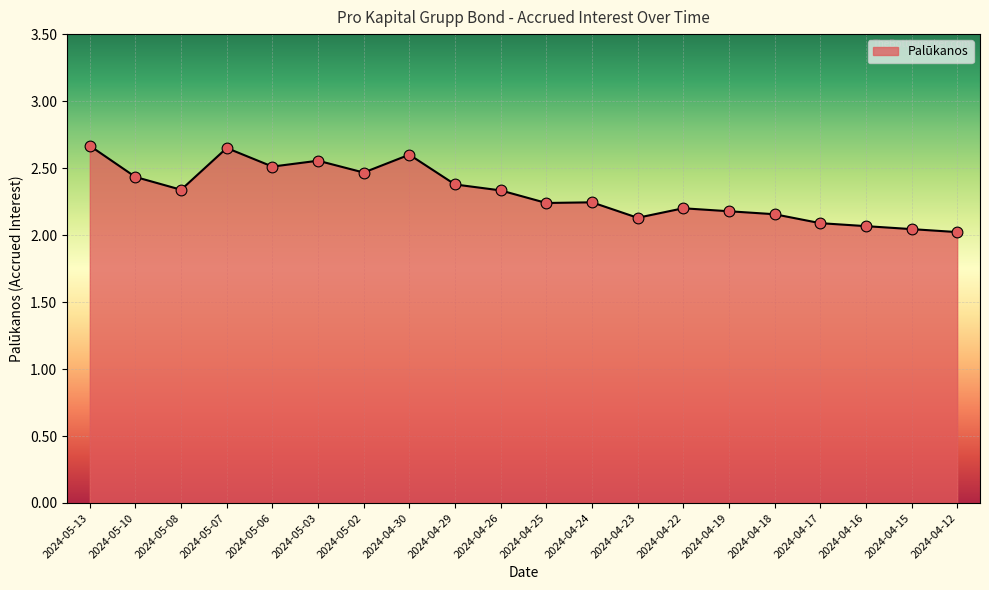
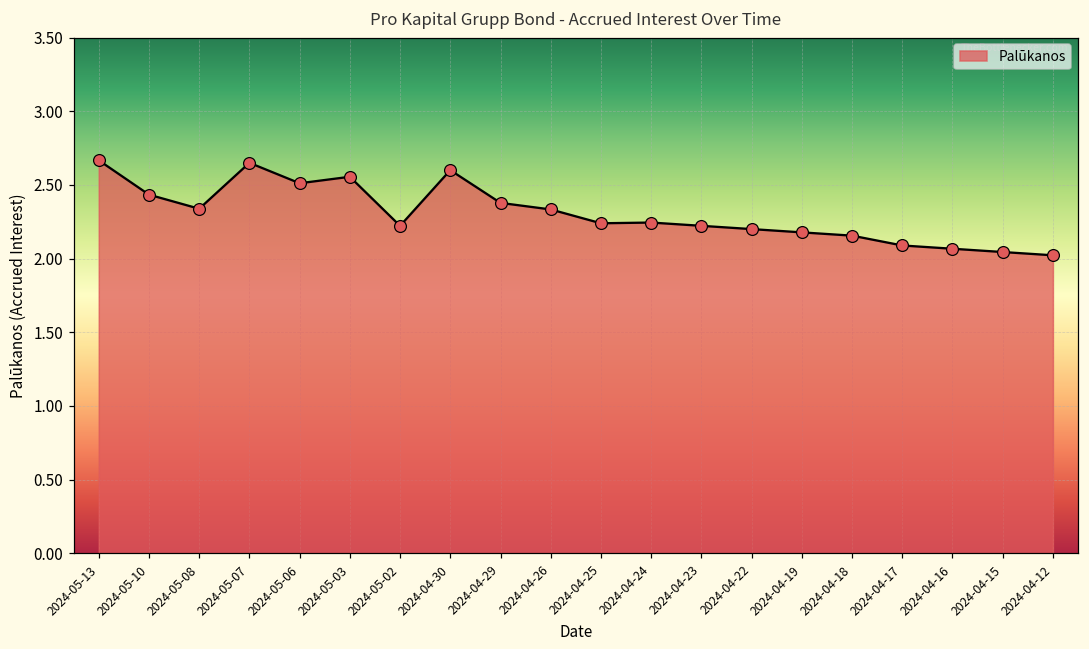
  {
    "2024-05-13": 2.67,
    "2024-05-10": 2.43,
    "2024-05-08": 2.34,
    "2024-05-07": 2.65,
    "2024-05-06": 2.51,
    "2024-05-03": 2.56,
-   "2024-05-02": 2.47,
+   "2024-05-02": 2.22,
    "2024-04-30": 2.60,
    "2024-04-29": 2.38,
    "2024-04-26": 2.33,
    "2024-04-25": 2.24,
    "2024-04-24": 2.24,
-   "2024-04-23": 2.13,
+   "2024-04-23": 2.22,
    "2024-04-22": 2.20,
    "2024-04-19": 2.18,
    "2024-04-18": 2.16,
    "2024-04-17": 2.09,
    "2024-04-16": 2.07,
    "2024-04-15": 2.04,
    "2024-04-12": 2.02
  }
